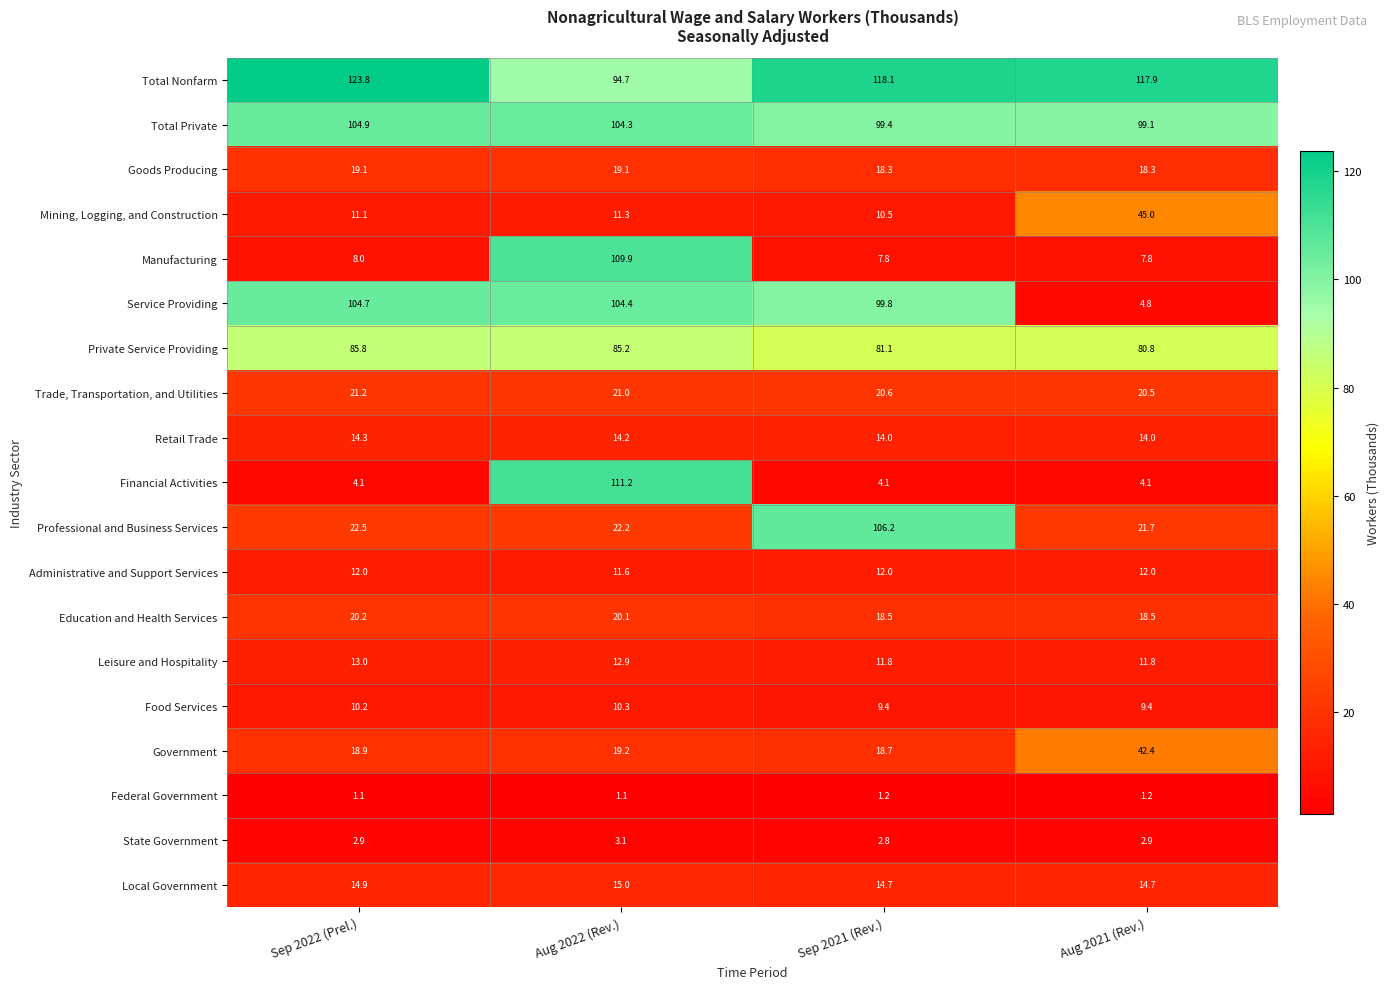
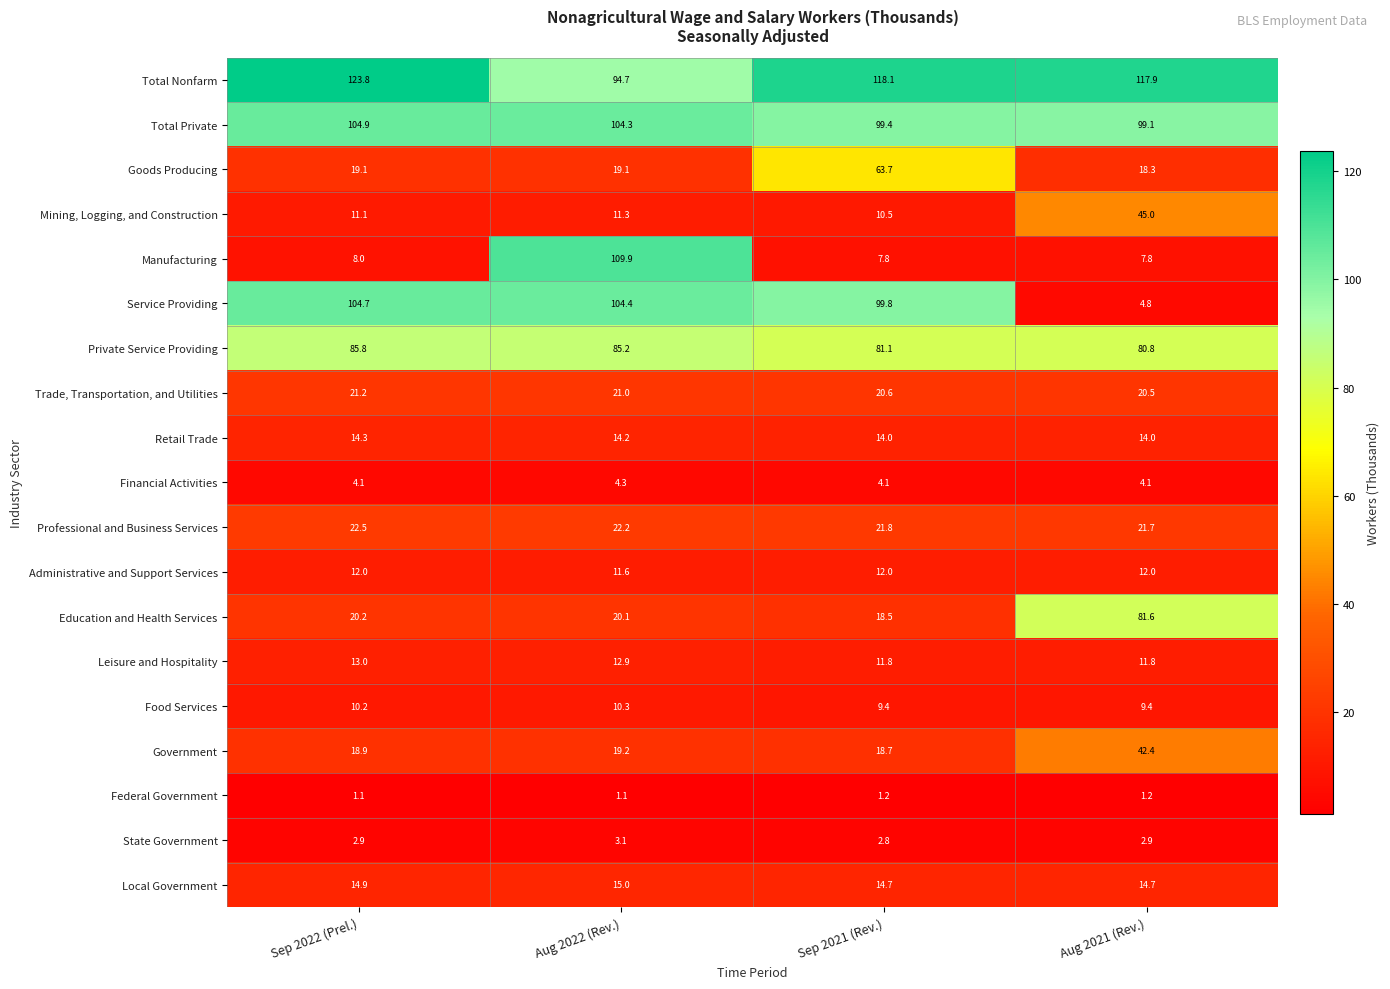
  {
    "Total Nonfarm": {
      "Sep 2022 (Prel.)": 123.8,
      "Aug 2022 (Rev.)": 94.7,
      "Sep 2021 (Rev.)": 118.1,
      "Aug 2021 (Rev.)": 117.9
    },
    "Total Private": {
      "Sep 2022 (Prel.)": 104.9,
      "Aug 2022 (Rev.)": 104.3,
      "Sep 2021 (Rev.)": 99.4,
      "Aug 2021 (Rev.)": 99.1
    },
    "Goods Producing": {
      "Sep 2022 (Prel.)": 19.1,
      "Aug 2022 (Rev.)": 19.1,
-     "Sep 2021 (Rev.)": 18.3,
+     "Sep 2021 (Rev.)": 63.7,
      "Aug 2021 (Rev.)": 18.3
    },
    "Mining, Logging, and Construction": {
      "Sep 2022 (Prel.)": 11.1,
      "Aug 2022 (Rev.)": 11.3,
      "Sep 2021 (Rev.)": 10.5,
      "Aug 2021 (Rev.)": 45.0
    },
    "Manufacturing": {
      "Sep 2022 (Prel.)": 8.0,
      "Aug 2022 (Rev.)": 109.9,
      "Sep 2021 (Rev.)": 7.8,
      "Aug 2021 (Rev.)": 7.8
    },
    "Service Providing": {
      "Sep 2022 (Prel.)": 104.7,
      "Aug 2022 (Rev.)": 104.4,
      "Sep 2021 (Rev.)": 99.8,
      "Aug 2021 (Rev.)": 4.8
    },
    "Private Service Providing": {
      "Sep 2022 (Prel.)": 85.8,
      "Aug 2022 (Rev.)": 85.2,
      "Sep 2021 (Rev.)": 81.1,
      "Aug 2021 (Rev.)": 80.8
    },
    "Trade, Transportation, and Utilities": {
      "Sep 2022 (Prel.)": 21.2,
      "Aug 2022 (Rev.)": 21.0,
      "Sep 2021 (Rev.)": 20.6,
      "Aug 2021 (Rev.)": 20.5
    },
    "Retail Trade": {
      "Sep 2022 (Prel.)": 14.3,
      "Aug 2022 (Rev.)": 14.2,
      "Sep 2021 (Rev.)": 14.0,
      "Aug 2021 (Rev.)": 14.0
    },
    "Financial Activities": {
      "Sep 2022 (Prel.)": 4.1,
-     "Aug 2022 (Rev.)": 111.2,
+     "Aug 2022 (Rev.)": 4.3,
      "Sep 2021 (Rev.)": 4.1,
      "Aug 2021 (Rev.)": 4.1
    },
    "Professional and Business Services": {
      "Sep 2022 (Prel.)": 22.5,
      "Aug 2022 (Rev.)": 22.2,
-     "Sep 2021 (Rev.)": 106.2,
+     "Sep 2021 (Rev.)": 21.8,
      "Aug 2021 (Rev.)": 21.7
    },
    "Administrative and Support Services": {
      "Sep 2022 (Prel.)": 12.0,
      "Aug 2022 (Rev.)": 11.6,
      "Sep 2021 (Rev.)": 12.0,
      "Aug 2021 (Rev.)": 12.0
    },
    "Education and Health Services": {
      "Sep 2022 (Prel.)": 20.2,
      "Aug 2022 (Rev.)": 20.1,
      "Sep 2021 (Rev.)": 18.5,
-     "Aug 2021 (Rev.)": 18.5
+     "Aug 2021 (Rev.)": 81.6
    },
    "Leisure and Hospitality": {
      "Sep 2022 (Prel.)": 13.0,
      "Aug 2022 (Rev.)": 12.9,
      "Sep 2021 (Rev.)": 11.8,
      "Aug 2021 (Rev.)": 11.8
    },
    "Food Services": {
      "Sep 2022 (Prel.)": 10.2,
      "Aug 2022 (Rev.)": 10.3,
      "Sep 2021 (Rev.)": 9.4,
      "Aug 2021 (Rev.)": 9.4
    },
    "Government": {
      "Sep 2022 (Prel.)": 18.9,
      "Aug 2022 (Rev.)": 19.2,
      "Sep 2021 (Rev.)": 18.7,
      "Aug 2021 (Rev.)": 42.4
    },
    "Federal Government": {
      "Sep 2022 (Prel.)": 1.1,
      "Aug 2022 (Rev.)": 1.1,
      "Sep 2021 (Rev.)": 1.2,
      "Aug 2021 (Rev.)": 1.2
    },
    "State Government": {
      "Sep 2022 (Prel.)": 2.9,
      "Aug 2022 (Rev.)": 3.1,
      "Sep 2021 (Rev.)": 2.8,
      "Aug 2021 (Rev.)": 2.9
    },
    "Local Government": {
      "Sep 2022 (Prel.)": 14.9,
      "Aug 2022 (Rev.)": 15.0,
      "Sep 2021 (Rev.)": 14.7,
      "Aug 2021 (Rev.)": 14.7
    }
  }
